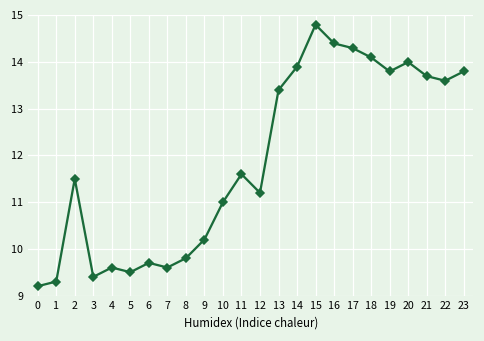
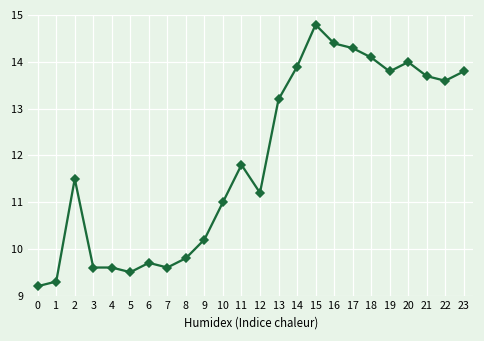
  {
    "0": 9.2,
    "1": 9.3,
    "2": 11.5,
-   "3": 9.4,
+   "3": 9.6,
    "4": 9.6,
    "5": 9.5,
    "6": 9.7,
    "7": 9.6,
    "8": 9.8,
    "9": 10.2,
    "10": 11.0,
-   "11": 11.6,
+   "11": 11.8,
    "12": 11.2,
-   "13": 13.4,
+   "13": 13.2,
    "14": 13.9,
    "15": 14.8,
    "16": 14.4,
    "17": 14.3,
    "18": 14.1,
    "19": 13.8,
    "20": 14.0,
    "21": 13.7,
    "22": 13.6,
    "23": 13.8
  }
